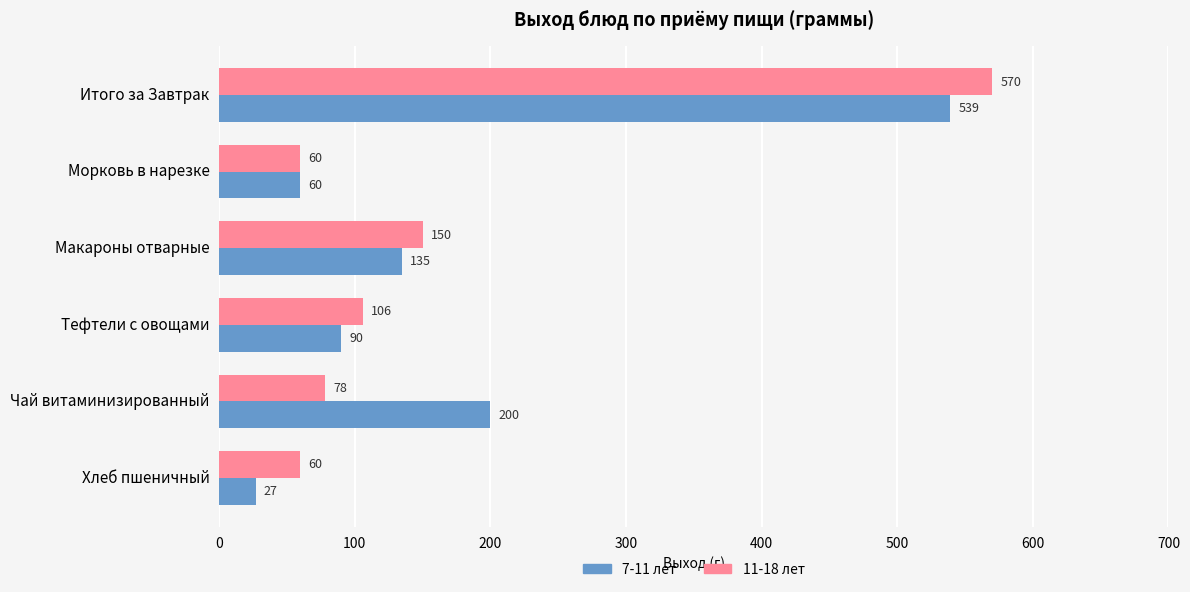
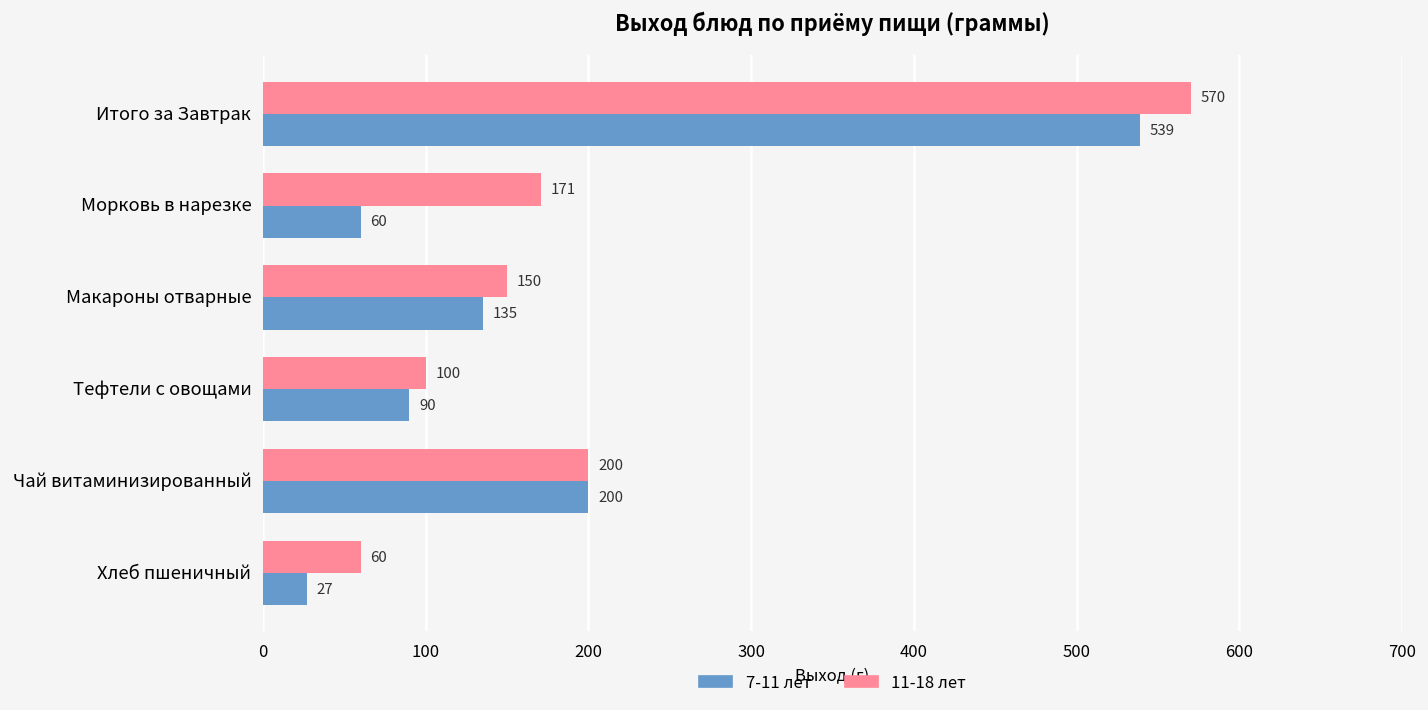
  {
    "7-11 лет": {
      "Итого за Завтрак": 539,
      "Морковь в нарезке": 60,
      "Макароны отварные": 135,
      "Тефтели с овощами": 90,
      "Чай витаминизированный": 200,
      "Хлеб пшеничный": 27
    },
    "11-18 лет": {
      "Итого за Завтрак": 570,
-     "Морковь в нарезке": 60,
+     "Морковь в нарезке": 171,
      "Макароны отварные": 150,
-     "Тефтели с овощами": 106,
-     "Чай витаминизированный": 78,
+     "Тефтели с овощами": 100,
+     "Чай витаминизированный": 200,
      "Хлеб пшеничный": 60
    }
  }
